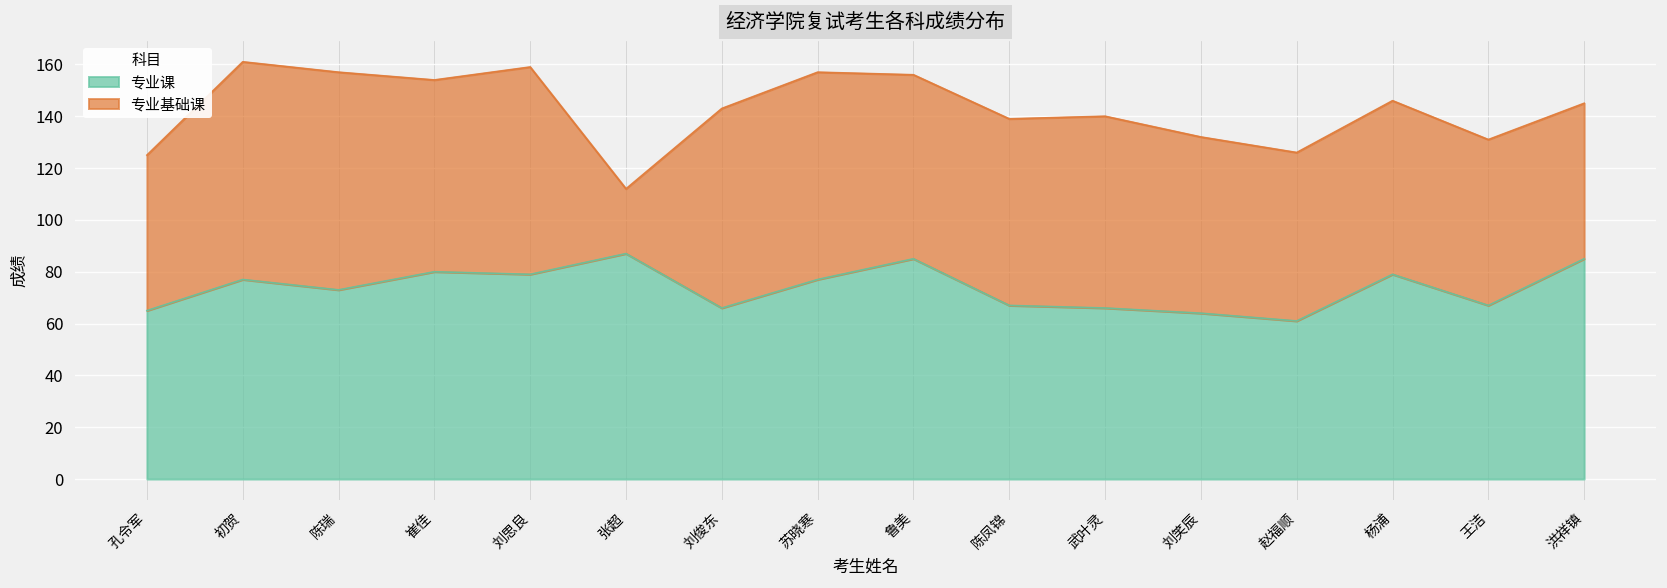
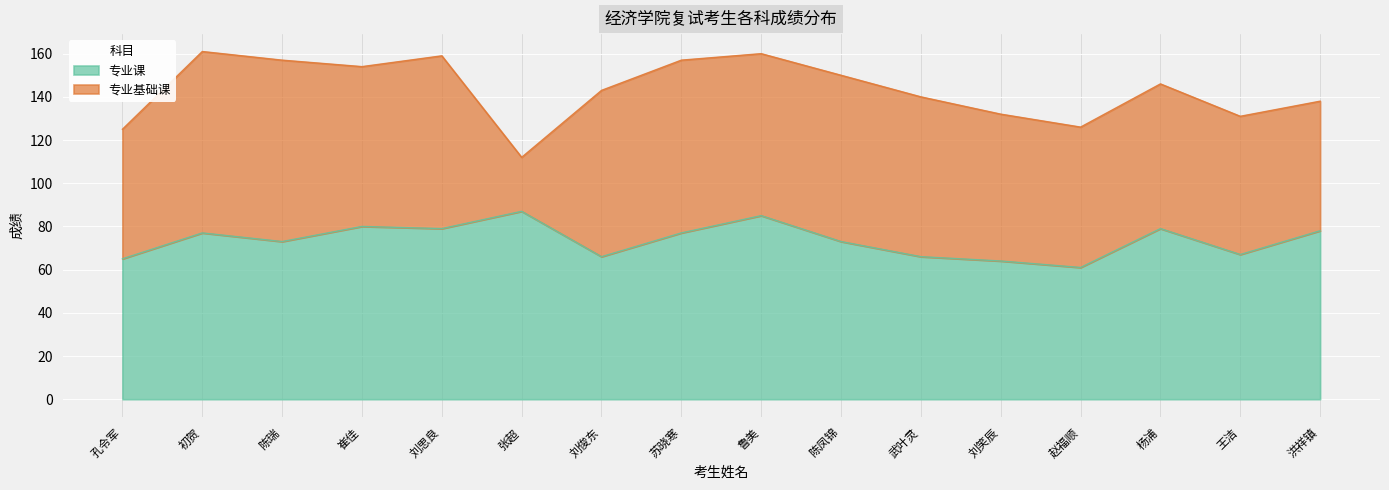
  {
    "专业课": {
      "孔令军": 65,
      "初贺": 77,
      "陈瑞": 73,
      "崔佳": 80,
      "刘思良": 79,
      "张超": 87,
      "刘俊东": 66,
      "苏晓寒": 77,
      "鲁美": 85,
-     "陈凤锦": 67,
+     "陈凤锦": 73,
      "武叶灵": 66,
      "刘笑辰": 64,
      "赵福顺": 61,
      "杨浦": 79,
      "王洁": 67,
-     "洪祥镇": 85
+     "洪祥镇": 78
    },
    "专业基础课": {
      "孔令军": 60,
      "初贺": 84,
      "陈瑞": 84,
      "崔佳": 74,
      "刘思良": 80,
      "张超": 25,
      "刘俊东": 77,
      "苏晓寒": 80,
-     "鲁美": 71,
-     "陈凤锦": 72,
+     "鲁美": 75,
+     "陈凤锦": 77,
      "武叶灵": 74,
      "刘笑辰": 68,
      "赵福顺": 65,
      "杨浦": 67,
      "王洁": 64,
      "洪祥镇": 60
    }
  }
